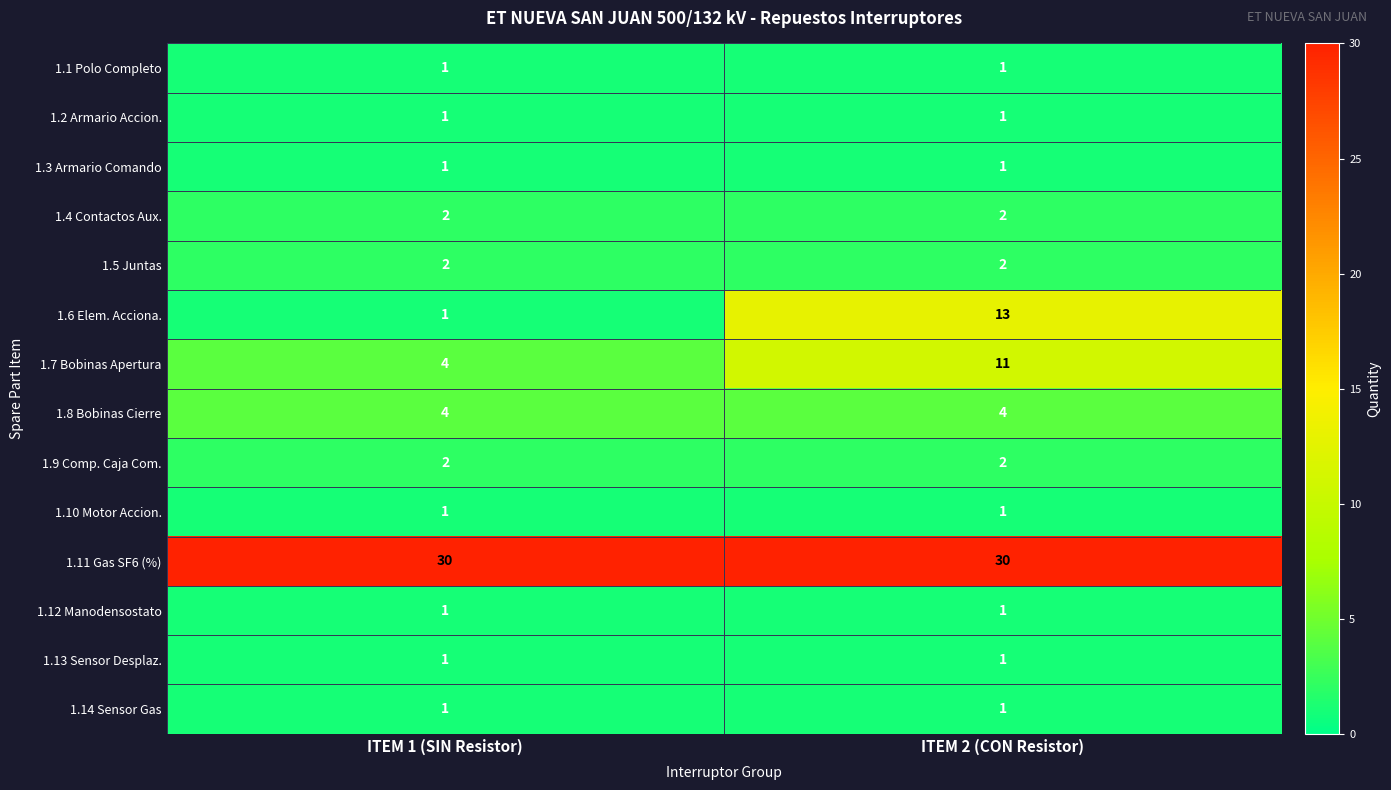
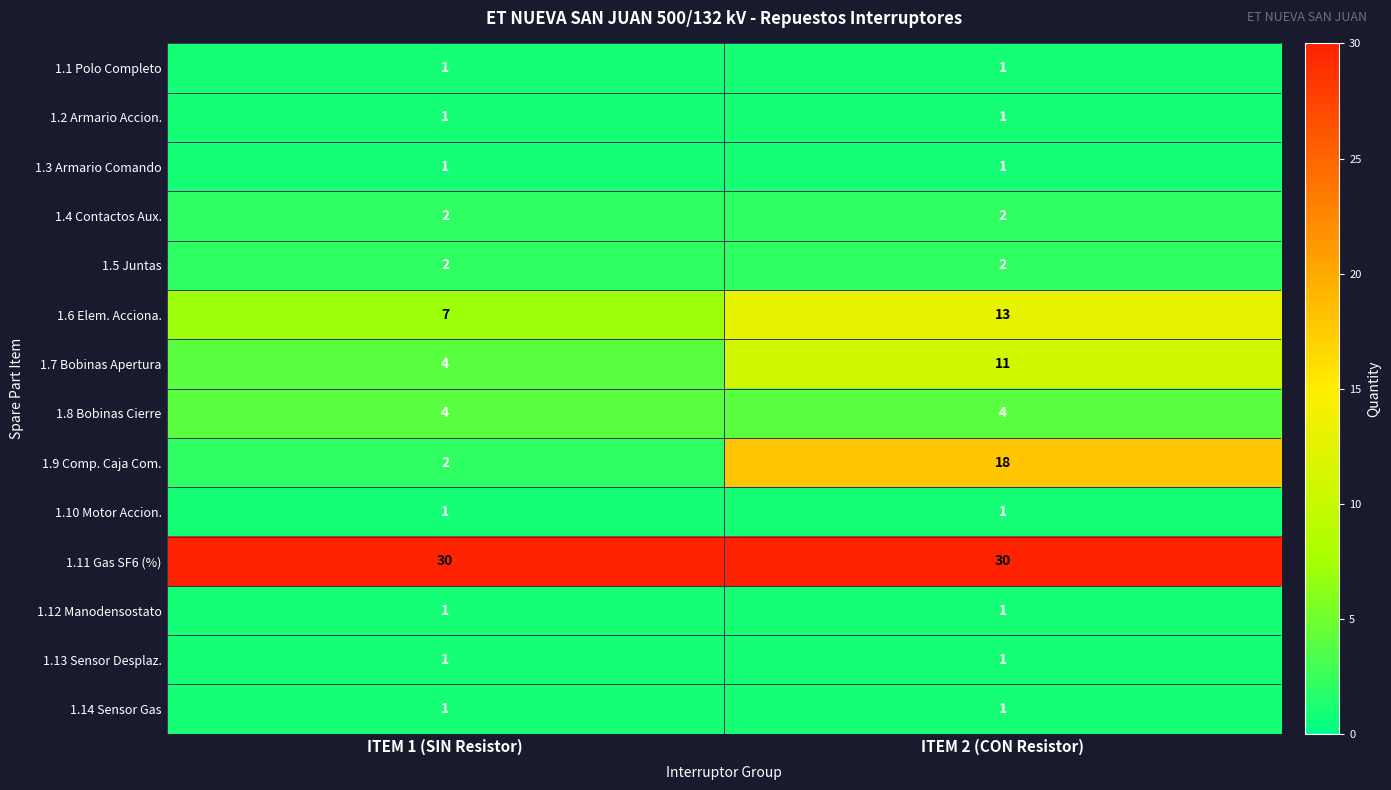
  {
    "1.1 Polo Completo": {
      "ITEM 1 (SIN Resistor)": 1,
      "ITEM 2 (CON Resistor)": 1
    },
    "1.2 Armario Accion.": {
      "ITEM 1 (SIN Resistor)": 1,
      "ITEM 2 (CON Resistor)": 1
    },
    "1.3 Armario Comando": {
      "ITEM 1 (SIN Resistor)": 1,
      "ITEM 2 (CON Resistor)": 1
    },
    "1.4 Contactos Aux.": {
      "ITEM 1 (SIN Resistor)": 2,
      "ITEM 2 (CON Resistor)": 2
    },
    "1.5 Juntas": {
      "ITEM 1 (SIN Resistor)": 2,
      "ITEM 2 (CON Resistor)": 2
    },
    "1.6 Elem. Acciona.": {
-     "ITEM 1 (SIN Resistor)": 1,
+     "ITEM 1 (SIN Resistor)": 7,
      "ITEM 2 (CON Resistor)": 13
    },
    "1.7 Bobinas Apertura": {
      "ITEM 1 (SIN Resistor)": 4,
      "ITEM 2 (CON Resistor)": 11
    },
    "1.8 Bobinas Cierre": {
      "ITEM 1 (SIN Resistor)": 4,
      "ITEM 2 (CON Resistor)": 4
    },
    "1.9 Comp. Caja Com.": {
      "ITEM 1 (SIN Resistor)": 2,
-     "ITEM 2 (CON Resistor)": 2
+     "ITEM 2 (CON Resistor)": 18
    },
    "1.10 Motor Accion.": {
      "ITEM 1 (SIN Resistor)": 1,
      "ITEM 2 (CON Resistor)": 1
    },
    "1.11 Gas SF6 (%)": {
      "ITEM 1 (SIN Resistor)": 30,
      "ITEM 2 (CON Resistor)": 30
    },
    "1.12 Manodensostato": {
      "ITEM 1 (SIN Resistor)": 1,
      "ITEM 2 (CON Resistor)": 1
    },
    "1.13 Sensor Desplaz.": {
      "ITEM 1 (SIN Resistor)": 1,
      "ITEM 2 (CON Resistor)": 1
    },
    "1.14 Sensor Gas": {
      "ITEM 1 (SIN Resistor)": 1,
      "ITEM 2 (CON Resistor)": 1
    }
  }
